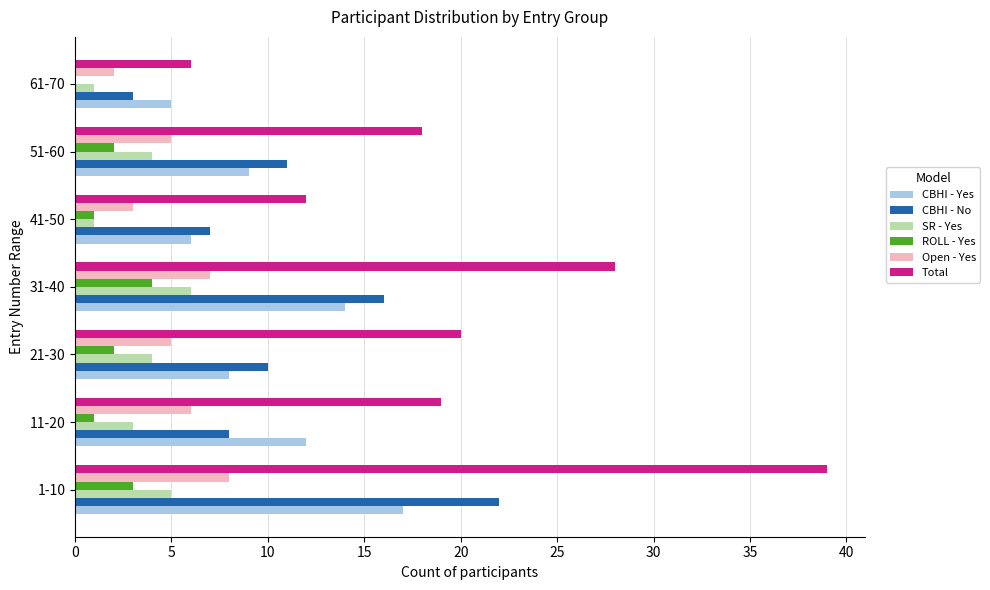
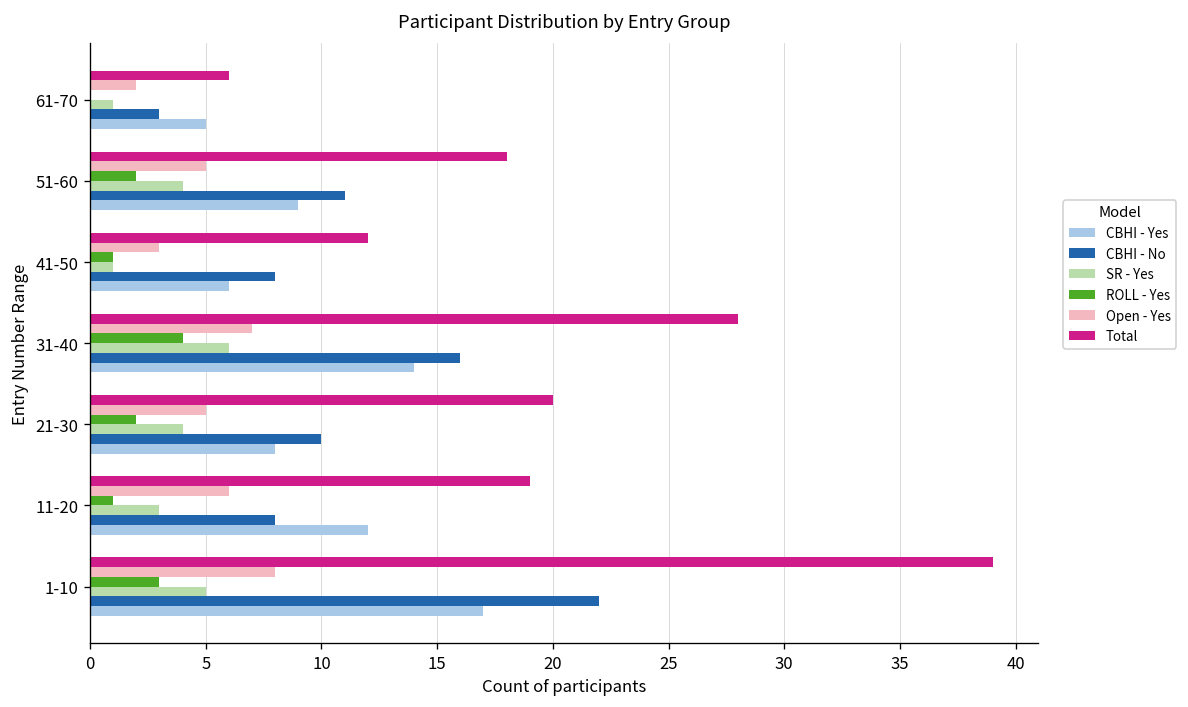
  {
    "CBHI - Yes": {
      "61-70": 5,
      "51-60": 9,
      "41-50": 6,
      "31-40": 14,
      "21-30": 8,
      "11-20": 12,
      "1-10": 17
    },
    "CBHI - No": {
      "61-70": 3,
      "51-60": 11,
-     "41-50": 7,
+     "41-50": 8,
      "31-40": 16,
      "21-30": 10,
      "11-20": 8,
      "1-10": 22
    },
    "SR - Yes": {
      "61-70": 1,
      "51-60": 4,
      "41-50": 1,
      "31-40": 6,
      "21-30": 4,
      "11-20": 3,
      "1-10": 5
    },
    "ROLL - Yes": {
      "61-70": 0,
      "51-60": 2,
      "41-50": 1,
      "31-40": 4,
      "21-30": 2,
      "11-20": 1,
      "1-10": 3
    },
    "Open - Yes": {
      "61-70": 2,
      "51-60": 5,
      "41-50": 3,
      "31-40": 7,
      "21-30": 5,
      "11-20": 6,
      "1-10": 8
    },
    "Total": {
      "61-70": 6,
      "51-60": 18,
      "41-50": 12,
      "31-40": 28,
      "21-30": 20,
      "11-20": 19,
      "1-10": 39
    }
  }
